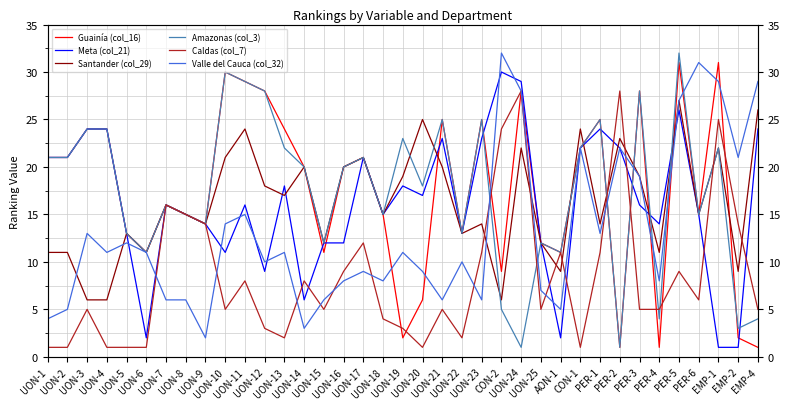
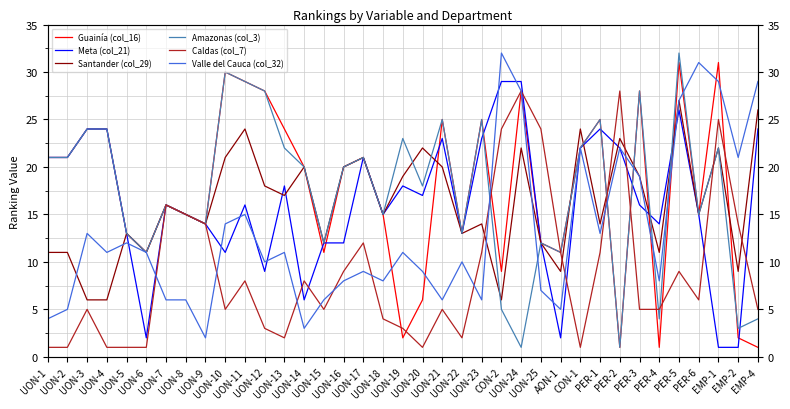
  {
    "Guainía (col_16)": {
      "UON-13": 24,
      "UON-15": 11,
      "UON-19": 2,
      "UON-20": 6,
      "CON-2": 9,
      "PER-4": 1,
      "PER-5": 31,
      "EMP-1": 31,
      "EMP-2": 2,
      "EMP-4": 1
    },
    "Meta (col_21)": {
      "UON-6": 2,
      "UON-10": 11,
      "UON-11": 16,
      "UON-12": 9,
      "UON-13": 18,
      "UON-14": 6,
      "UON-16": 12,
      "UON-19": 18,
      "UON-20": 17,
      "UON-21": 23,
      "UON-23": 23,
-     "CON-2": 30,
+     "CON-2": 29,
      "UON-24": 29,
      "AON-1": 2,
      "PER-1": 24,
      "PER-3": 16,
      "PER-4": 14,
      "PER-5": 26,
      "EMP-1": 1,
      "EMP-2": 1,
      "EMP-4": 24
    },
    "Santander (col_29)": {
      "UON-1": 11,
      "UON-2": 11,
      "UON-3": 6,
      "UON-4": 6,
      "UON-10": 21,
      "UON-11": 24,
      "UON-12": 18,
      "UON-13": 17,
      "UON-19": 19,
-     "UON-20": 25,
+     "UON-20": 22,
      "UON-21": 20,
      "UON-23": 14,
      "CON-2": 6,
      "UON-24": 22,
      "AON-1": 9,
      "CON-1": 24,
      "PER-1": 14,
      "PER-2": 23,
      "PER-4": 11,
      "EMP-2": 9,
      "EMP-4": 26
    },
    "Caldas (col_7)": {
      "UON-1": 1,
      "UON-2": 1,
      "UON-3": 5,
      "UON-4": 1,
      "UON-5": 1,
      "UON-6": 1,
      "UON-10": 5,
      "UON-11": 8,
      "UON-12": 3,
      "UON-13": 2,
      "UON-14": 8,
      "UON-15": 5,
      "UON-16": 9,
      "UON-17": 12,
      "UON-18": 4,
      "UON-19": 3,
      "UON-20": 1,
      "UON-21": 5,
      "UON-22": 2,
      "UON-23": 11,
      "CON-2": 24,
-     "UON-25": 5,
+     "UON-25": 24,
      "CON-1": 1,
      "PER-1": 11,
      "PER-2": 28,
      "PER-3": 5,
      "PER-4": 5,
      "PER-5": 9,
      "PER-6": 6,
      "EMP-1": 25,
      "EMP-2": 14,
      "EMP-4": 5
    }
  }
